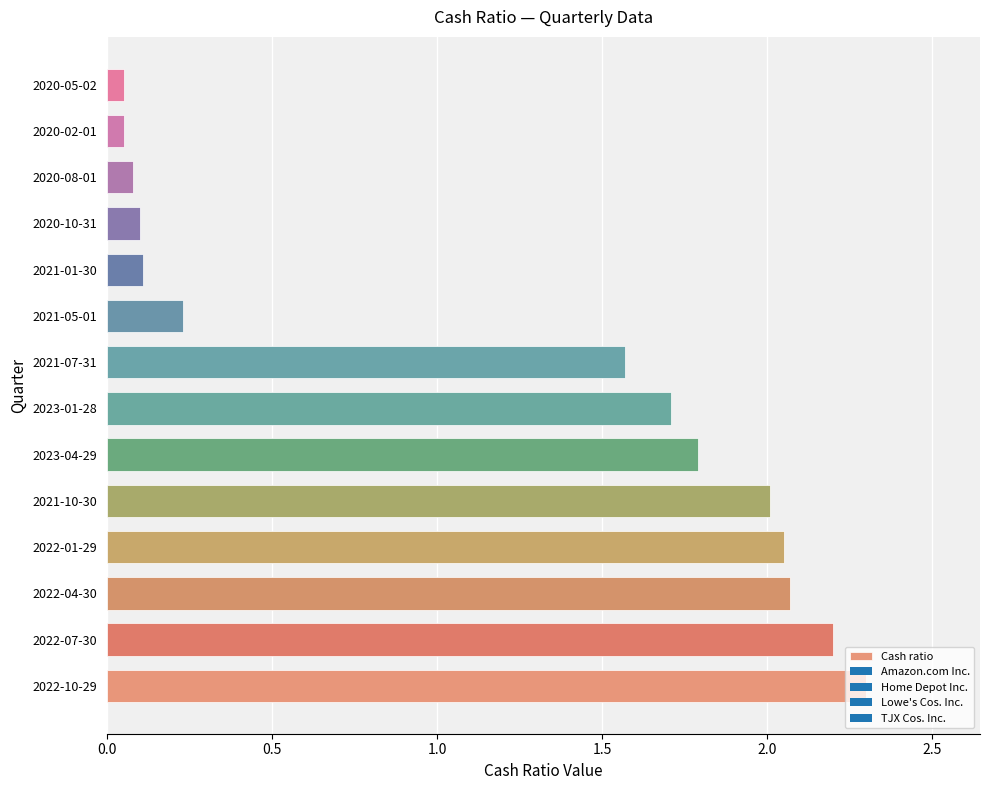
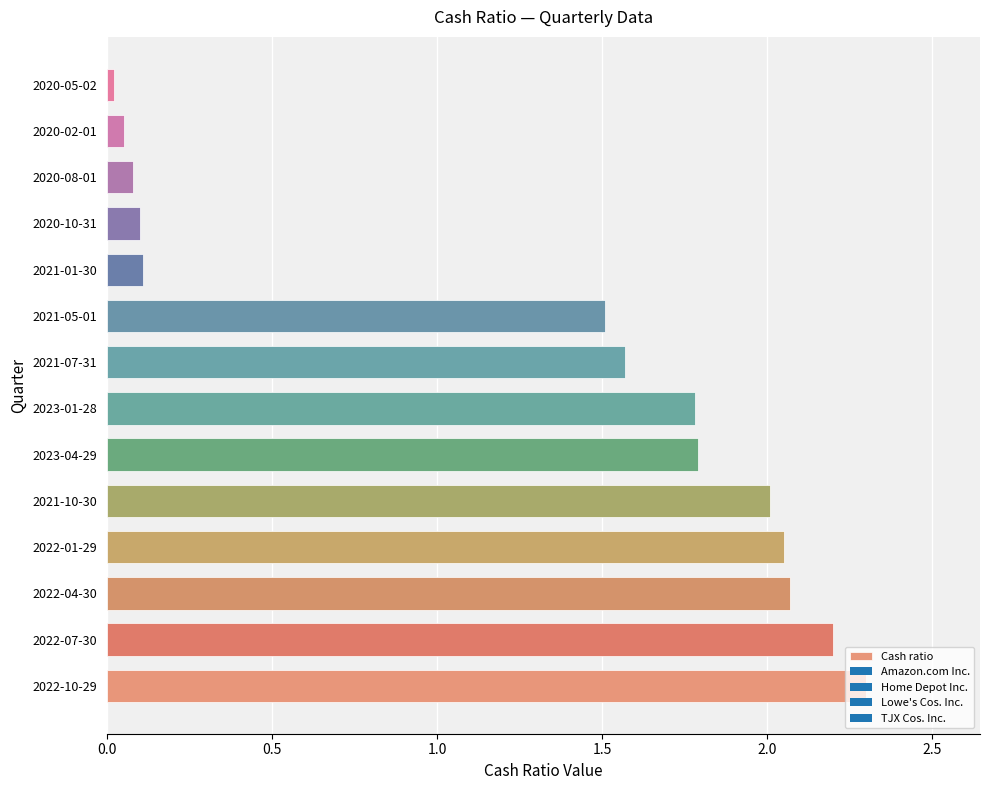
  {
-   "2020-05-02": 0.05,
+   "2020-05-02": 0.02,
    "2020-02-01": 0.05,
    "2020-08-01": 0.08,
    "2020-10-31": 0.10,
    "2021-01-30": 0.11,
-   "2021-05-01": 0.23,
+   "2021-05-01": 1.51,
    "2021-07-31": 1.57,
-   "2023-01-28": 1.71,
+   "2023-01-28": 1.78,
    "2023-04-29": 1.79,
    "2021-10-30": 2.01,
    "2022-01-29": 2.05,
    "2022-04-30": 2.07,
    "2022-07-30": 2.20
  }
